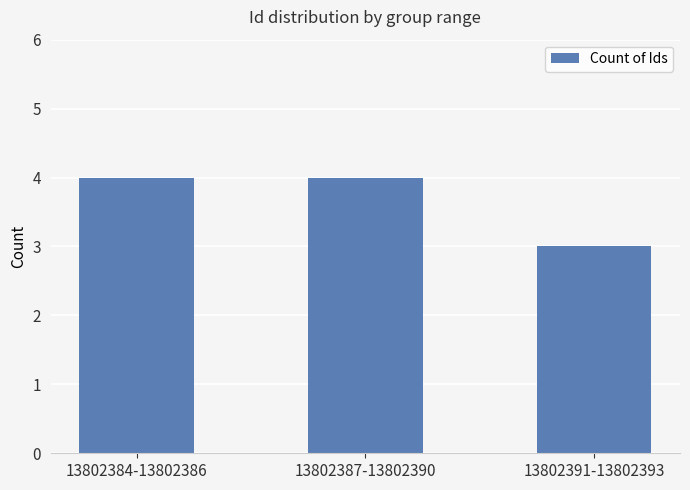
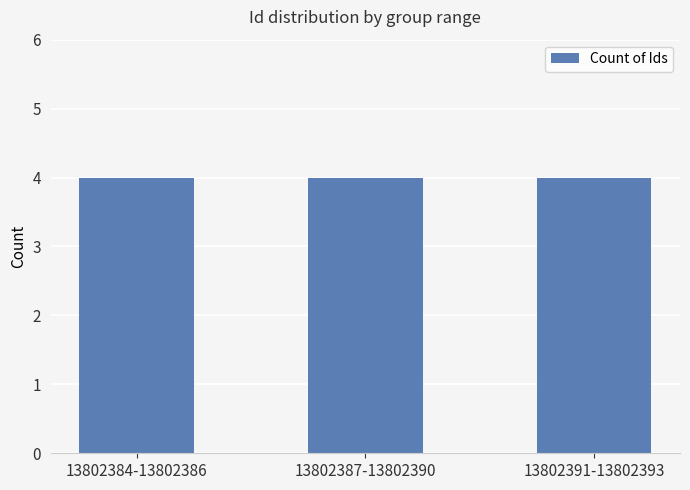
  {
    "13802384-13802386": 4,
    "13802387-13802390": 4,
-   "13802391-13802393": 3
+   "13802391-13802393": 4
  }
